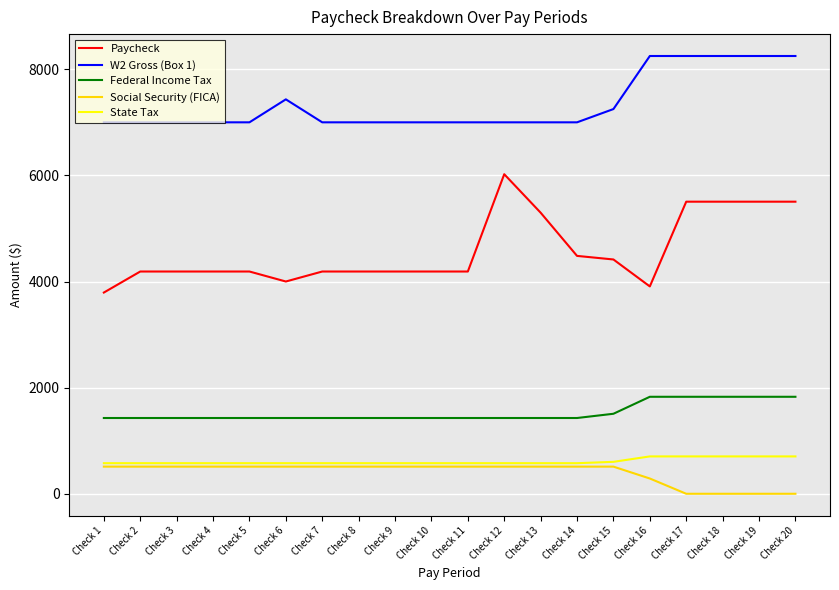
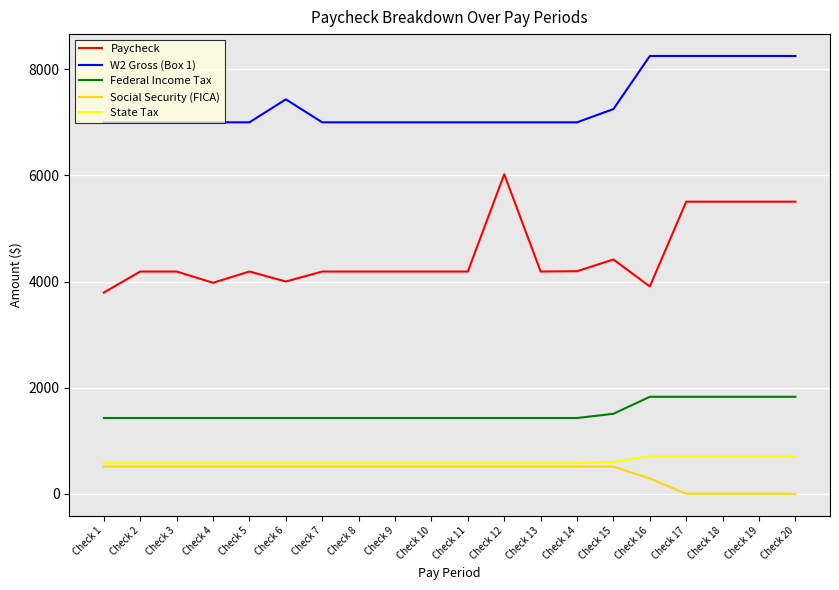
  {
    "Paycheck": {
      "Check 1": 3800,
      "Check 2": 4200,
      "Check 3": 4200,
-     "Check 4": 4200,
+     "Check 4": 4000,
      "Check 5": 4200,
      "Check 6": 4000,
      "Check 7": 4200,
      "Check 8": 4200,
      "Check 9": 4200,
      "Check 10": 4200,
      "Check 11": 4200,
      "Check 12": 6000,
-     "Check 13": 5300,
-     "Check 14": 4500,
+     "Check 13": 4200,
+     "Check 14": 4200,
      "Check 15": 4400,
      "Check 16": 3900,
      "Check 17": 5500,
      "Check 18": 5500,
      "Check 19": 5500,
      "Check 20": 5500
    },
    "W2 Gross (Box 1)": {
      "Check 5": 7000,
      "Check 6": 7400,
      "Check 7": 7000,
      "Check 8": 7000,
      "Check 9": 7000,
      "Check 10": 7000,
      "Check 11": 7000,
      "Check 12": 7000,
      "Check 13": 7000,
      "Check 14": 7000,
      "Check 15": 7300,
      "Check 16": 8300,
      "Check 17": 8300,
      "Check 18": 8300,
      "Check 19": 8300,
      "Check 20": 8300
    },
    "Federal Income Tax": {
      "Check 1": 1400,
      "Check 2": 1400,
      "Check 3": 1400,
      "Check 4": 1400,
      "Check 5": 1400,
      "Check 6": 1400,
      "Check 7": 1400,
      "Check 8": 1400,
      "Check 9": 1400,
      "Check 10": 1400,
      "Check 11": 1400,
      "Check 12": 1400,
      "Check 13": 1400,
      "Check 14": 1400,
      "Check 15": 1500,
      "Check 16": 1800,
      "Check 17": 1800,
      "Check 18": 1800,
      "Check 19": 1800,
      "Check 20": 1800
    }
  }
